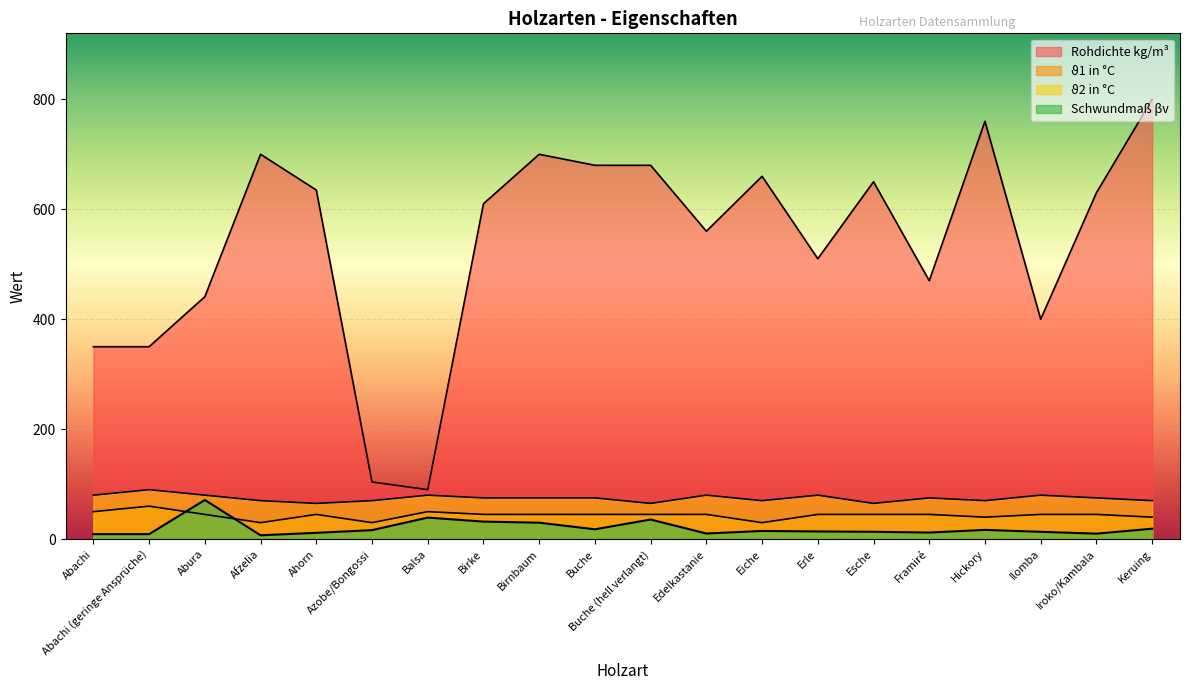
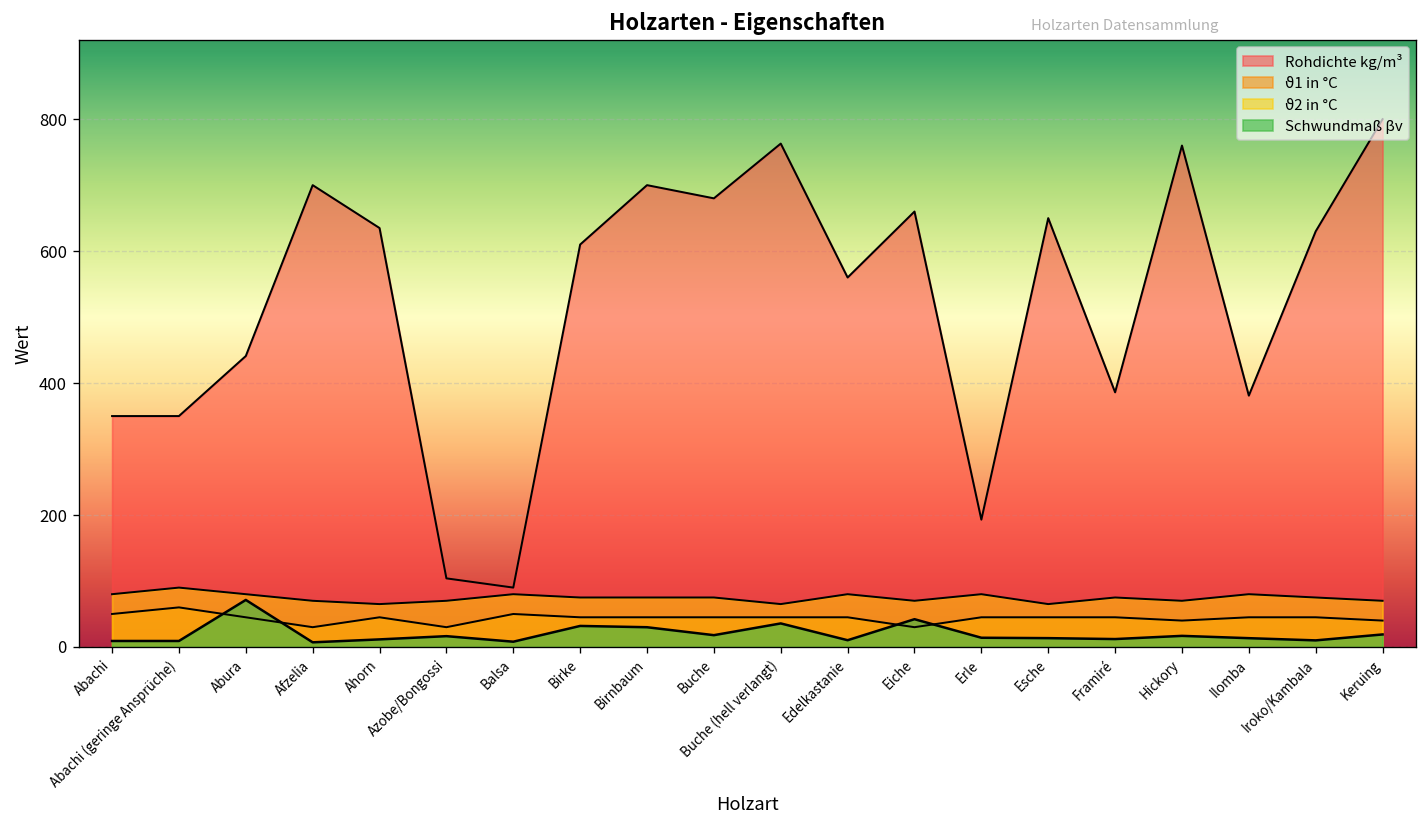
  {
    "Rohdichte kg/m³": {
      "Abachi": 350,
      "Abachi (geringe Ansprüche)": 350,
      "Abura": 440,
      "Afzelia": 700,
      "Ahorn": 640,
      "Azobe/Bongossi": 100,
      "Balsa": 90,
      "Birke": 610,
      "Birnbaum": 700,
      "Buche": 680,
-     "Buche (hell verlangt)": 680,
+     "Buche (hell verlangt)": 760,
      "Edelkastanie": 560,
      "Eiche": 660,
-     "Erle": 510,
+     "Erle": 190,
      "Esche": 650,
-     "Framiré": 470,
+     "Framiré": 390,
      "Hickory": 760,
-     "Ilomba": 400,
+     "Ilomba": 380,
      "Iroko/Kambala": 630
    },
    "Schwundmaß βv": {
      "Abachi": 10,
      "Abachi (geringe Ansprüche)": 10,
      "Abura": 70,
      "Afzelia": 10,
      "Ahorn": 10,
      "Azobe/Bongossi": 20,
-     "Balsa": 40,
+     "Balsa": 10,
      "Birke": 30,
      "Birnbaum": 30,
      "Buche": 20,
      "Buche (hell verlangt)": 40,
      "Edelkastanie": 10,
-     "Eiche": 10,
+     "Eiche": 40,
      "Erle": 10,
      "Esche": 10,
      "Framiré": 10,
      "Hickory": 20,
      "Ilomba": 10,
      "Iroko/Kambala": 10,
      "Keruing": 20
    }
  }
